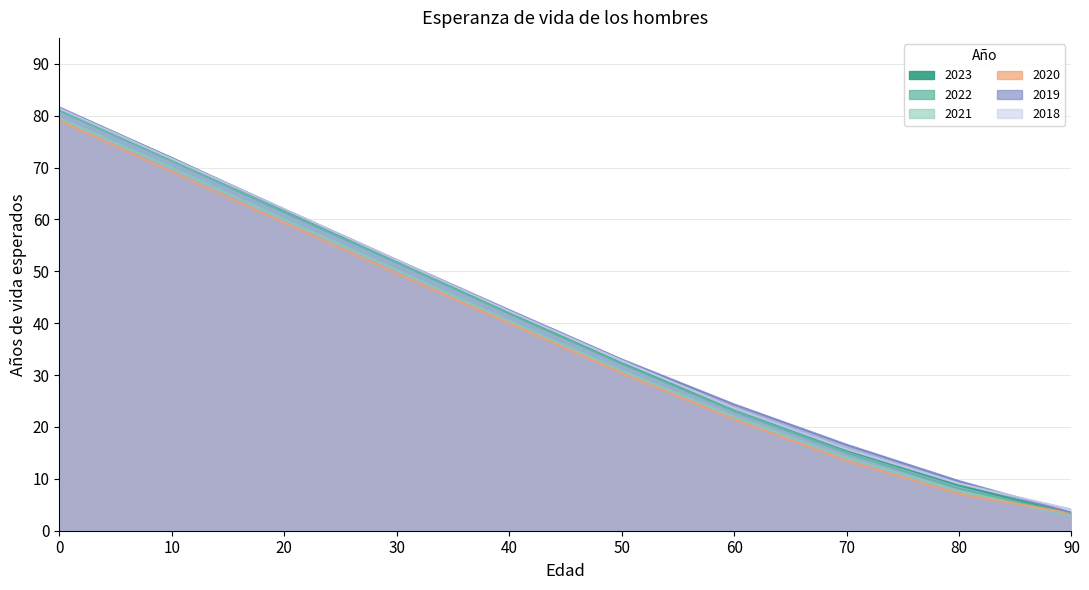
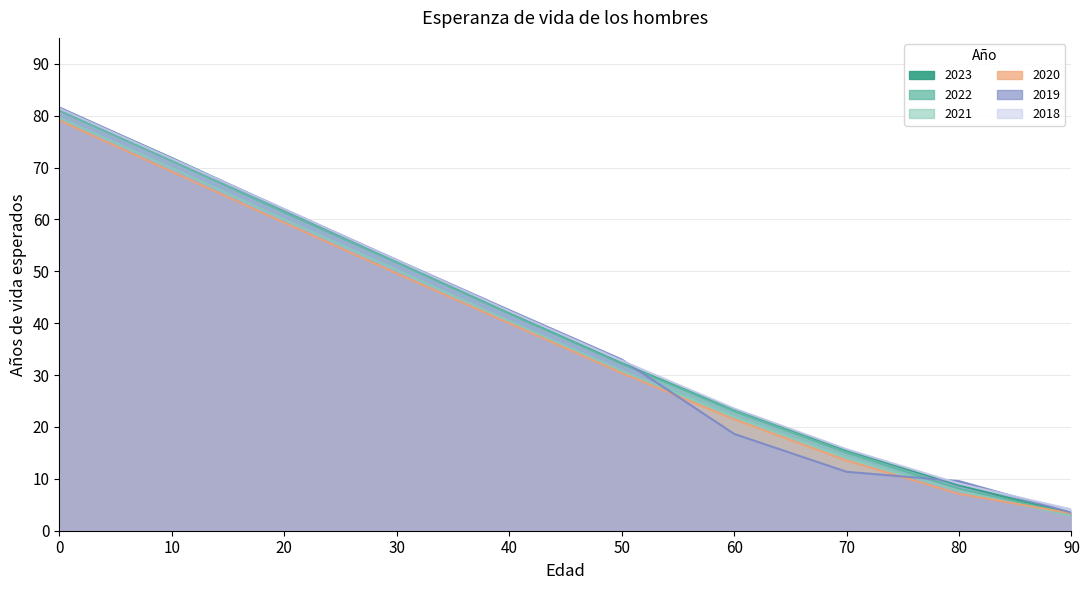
  {
    "2020": {
      "10": 69,
      "20": 59,
      "30": 50,
      "60": 21,
      "70": 14,
      "80": 7
    },
    "2019": {
-     "60": 24,
-     "70": 17
+     "60": 19,
+     "70": 11
    },
    "2018": {
      "90": 4
    }
  }
